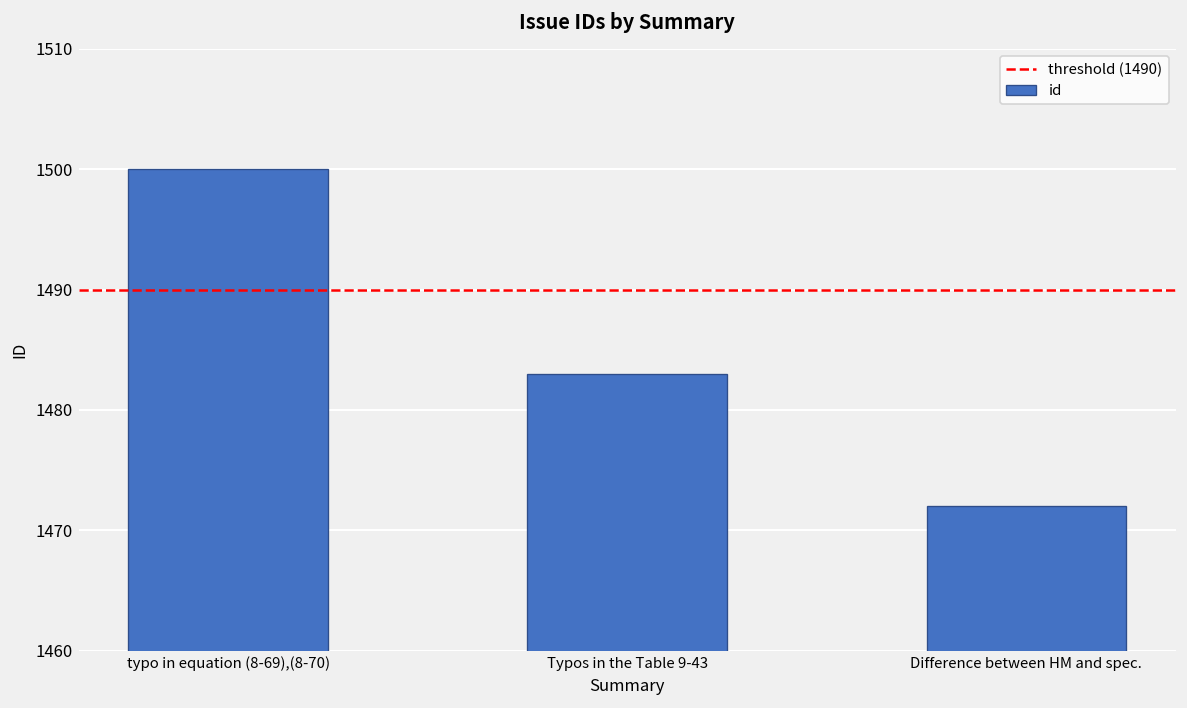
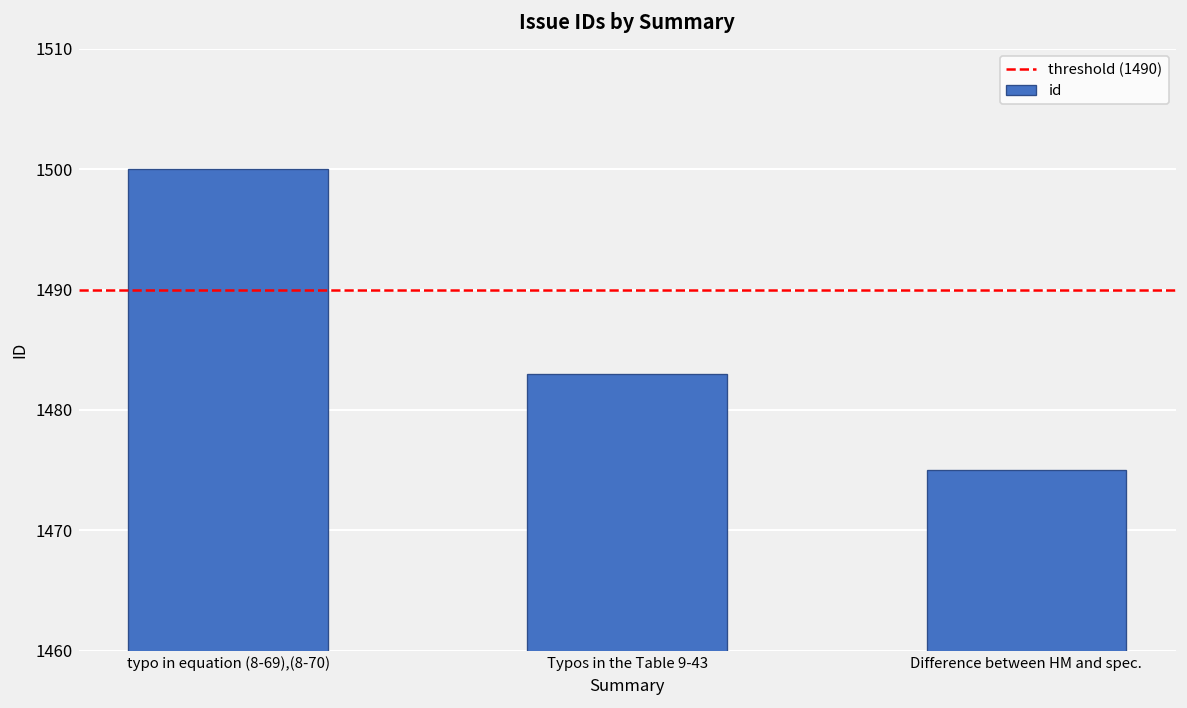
  {
    "typo in equation (8-69),(8-70)": 1500,
    "Typos in the Table 9-43": 1483,
-   "Difference between HM and spec.": 1472
+   "Difference between HM and spec.": 1475
  }
